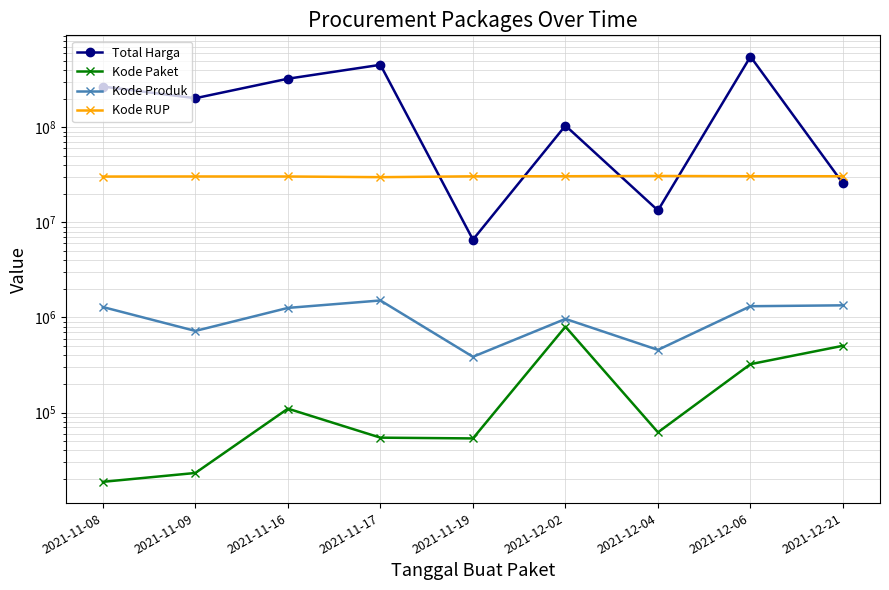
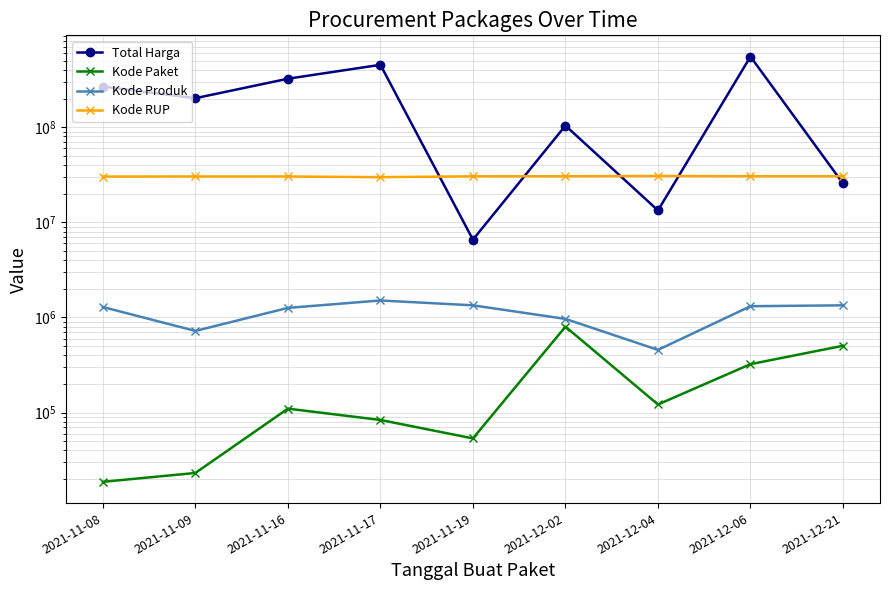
  {
    "Total Harga": {
      "2021-11-09": 200000000,
      "2021-11-16": 320000000,
      "2021-11-17": 500000000,
      "2021-11-19": 7000000,
      "2021-12-02": 100000000,
      "2021-12-04": 13000000,
      "2021-12-06": 600000000,
      "2021-12-21": 26000000
    },
    "Kode Paket": {
      "2021-11-08": 19000,
      "2021-11-09": 23000,
      "2021-11-16": 110000,
-     "2021-11-17": 50000,
+     "2021-11-17": 80000,
      "2021-11-19": 50000,
      "2021-12-02": 800000,
-     "2021-12-04": 60000,
+     "2021-12-04": 120000,
      "2021-12-06": 320000,
      "2021-12-21": 500000
    },
    "Kode Produk": {
      "2021-11-08": 1300000,
      "2021-11-09": 700000,
      "2021-11-16": 1300000,
      "2021-11-17": 1500000,
-     "2021-11-19": 390000,
+     "2021-11-19": 1300000,
      "2021-12-02": 1000000,
      "2021-12-04": 500000,
      "2021-12-06": 1300000,
      "2021-12-21": 1300000
    },
    "Kode RUP": {
      "2021-11-08": 30000000,
      "2021-11-09": 30000000,
      "2021-11-16": 30000000,
      "2021-11-17": 30000000,
      "2021-11-19": 30000000,
      "2021-12-02": 31000000,
      "2021-12-04": 31000000,
      "2021-12-06": 31000000,
      "2021-12-21": 31000000
    }
  }
